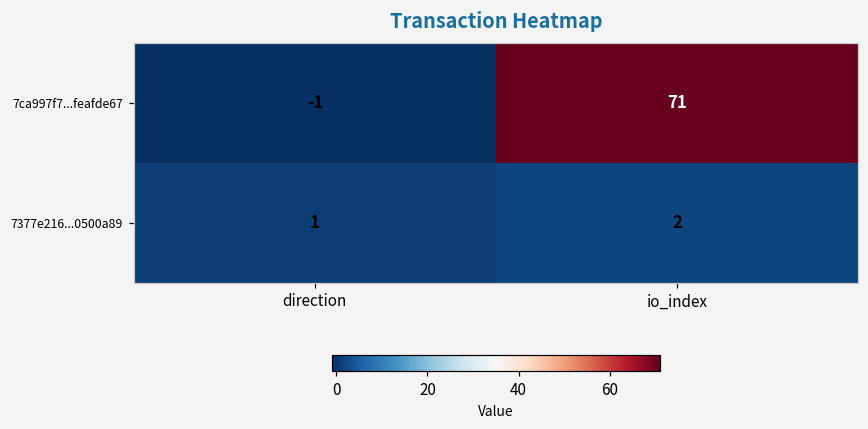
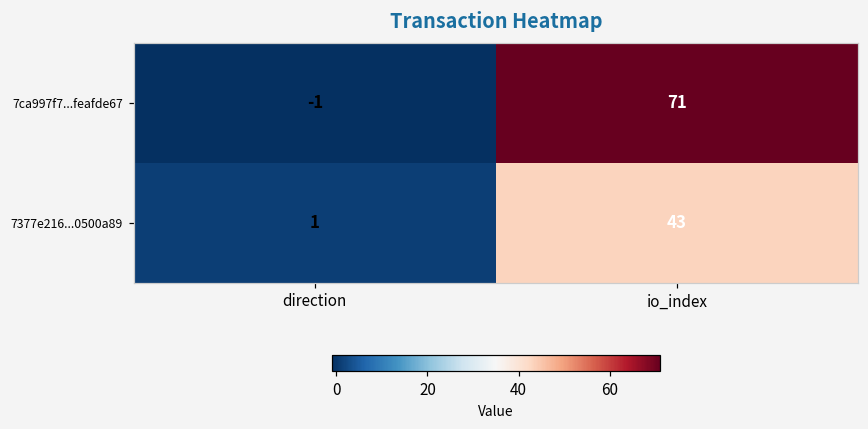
  {
    "7ca997f7...feafde67": {
      "direction": -1,
      "io_index": 71
    },
    "7377e216...0500a89": {
      "direction": 1,
-     "io_index": 2
+     "io_index": 43
    }
  }
